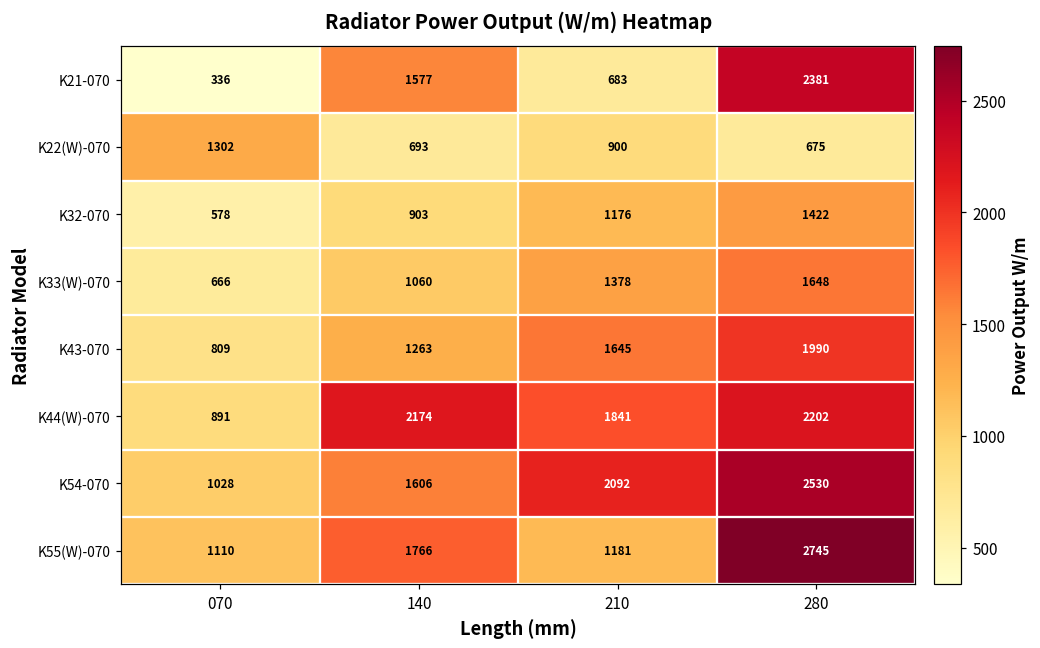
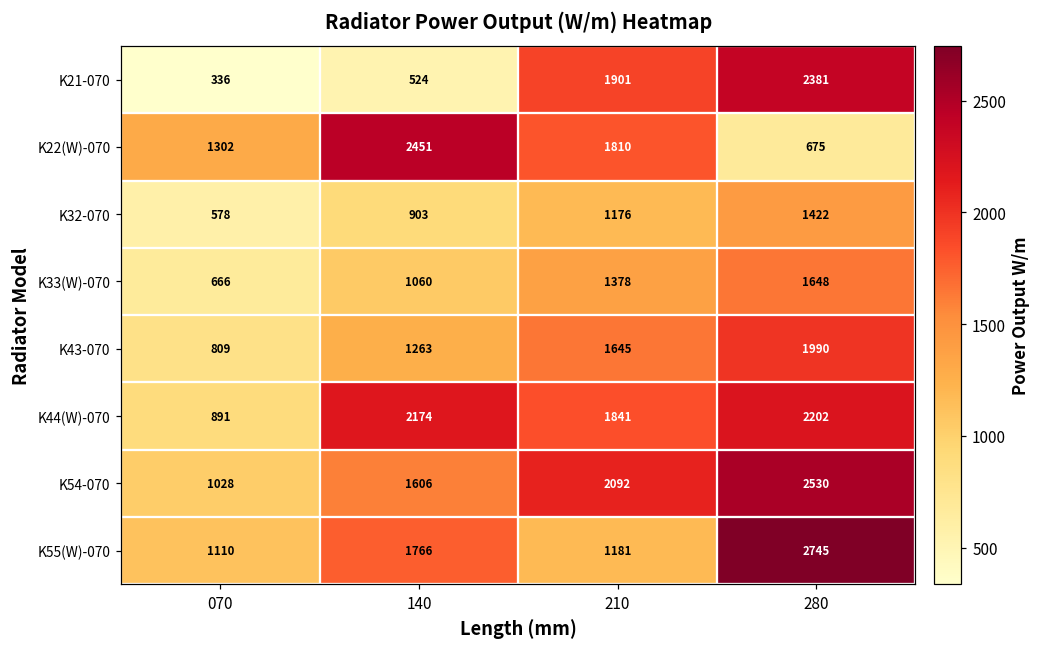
  {
    "K21-070": {
      "070": 336,
-     "140": 1577,
-     "210": 683,
+     "140": 524,
+     "210": 1901,
      "280": 2381
    },
    "K22(W)-070": {
      "070": 1302,
-     "140": 693,
-     "210": 900,
+     "140": 2451,
+     "210": 1810,
      "280": 675
    },
    "K32-070": {
      "070": 578,
      "140": 903,
      "210": 1176,
      "280": 1422
    },
    "K33(W)-070": {
      "070": 666,
      "140": 1060,
      "210": 1378,
      "280": 1648
    },
    "K43-070": {
      "070": 809,
      "140": 1263,
      "210": 1645,
      "280": 1990
    },
    "K44(W)-070": {
      "070": 891,
      "140": 2174,
      "210": 1841,
      "280": 2202
    },
    "K54-070": {
      "070": 1028,
      "140": 1606,
      "210": 2092,
      "280": 2530
    },
    "K55(W)-070": {
      "070": 1110,
      "140": 1766,
      "210": 1181,
      "280": 2745
    }
  }
